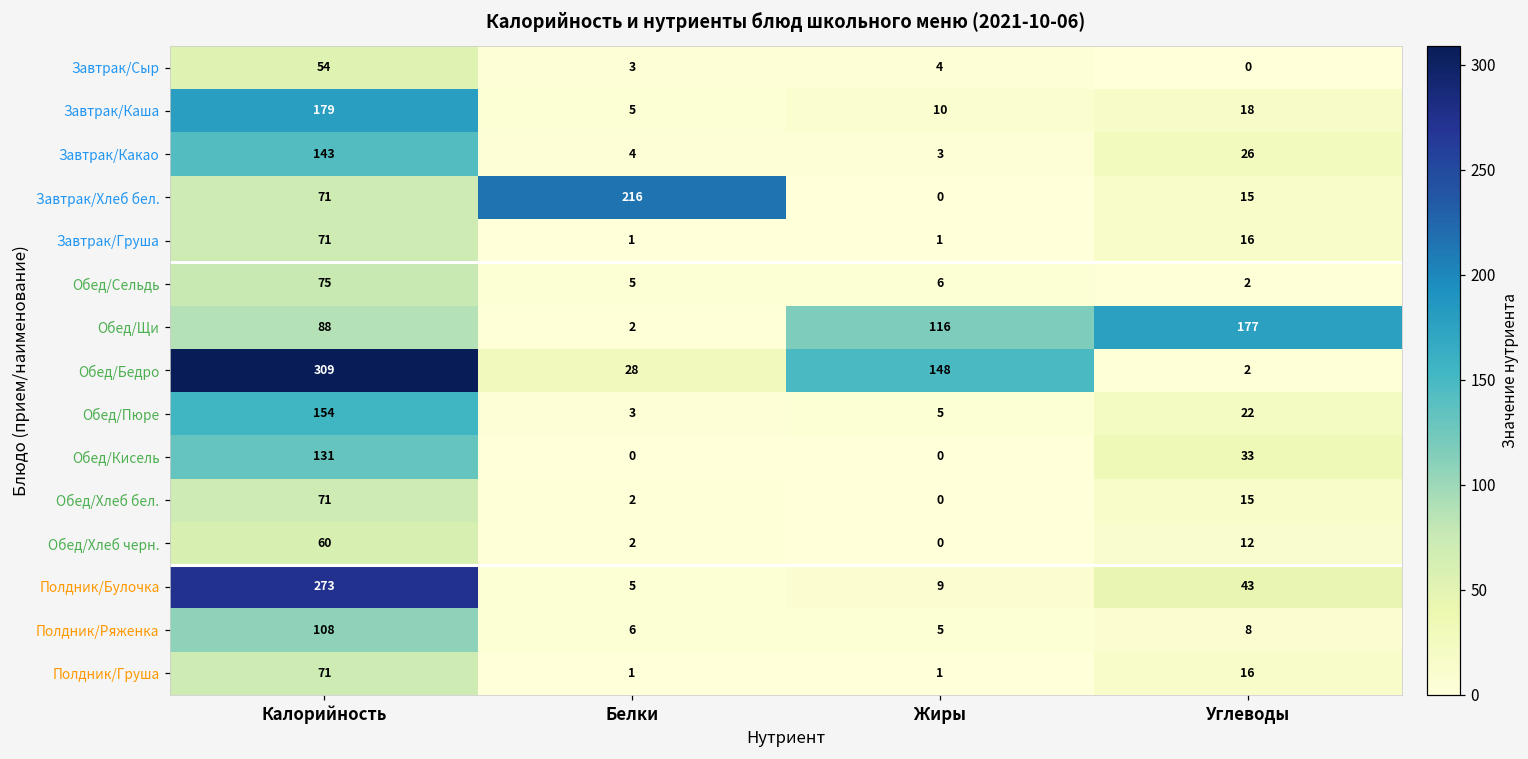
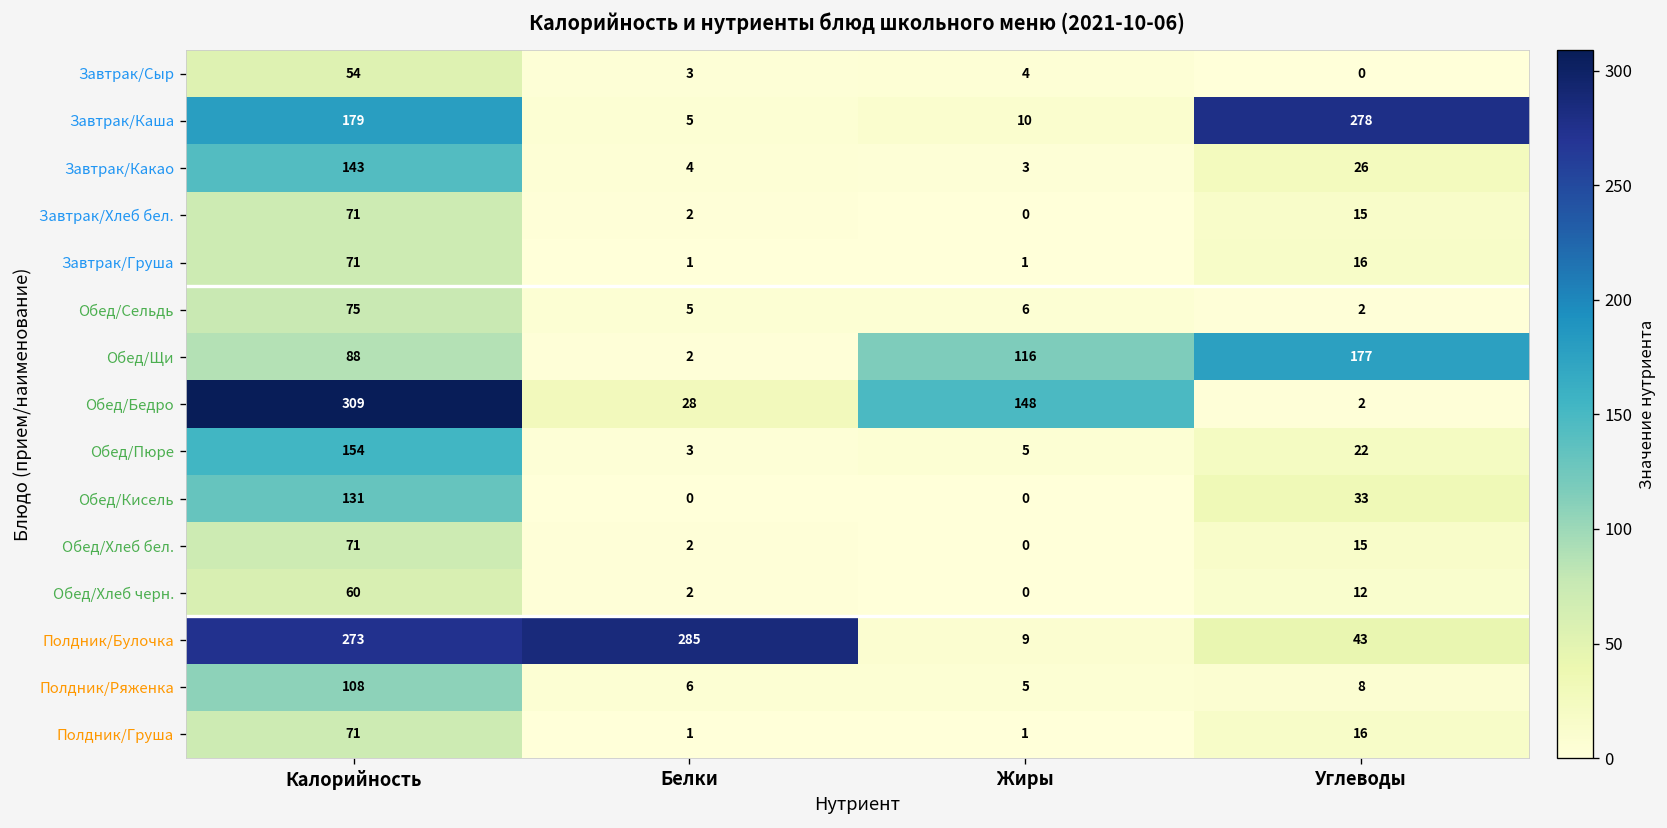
  {
    "Завтрак/Сыр": {
      "Калорийность": 54,
      "Белки": 3,
      "Жиры": 4,
      "Углеводы": 0
    },
    "Завтрак/Каша": {
      "Калорийность": 179,
      "Белки": 5,
      "Жиры": 10,
-     "Углеводы": 18
+     "Углеводы": 278
    },
    "Завтрак/Какао": {
      "Калорийность": 143,
      "Белки": 4,
      "Жиры": 3,
      "Углеводы": 26
    },
    "Завтрак/Хлеб бел.": {
      "Калорийность": 71,
-     "Белки": 216,
+     "Белки": 2,
      "Жиры": 0,
      "Углеводы": 15
    },
    "Завтрак/Груша": {
      "Калорийность": 71,
      "Белки": 1,
      "Жиры": 1,
      "Углеводы": 16
    },
    "Обед/Сельдь": {
      "Калорийность": 75,
      "Белки": 5,
      "Жиры": 6,
      "Углеводы": 2
    },
    "Обед/Щи": {
      "Калорийность": 88,
      "Белки": 2,
      "Жиры": 116,
      "Углеводы": 177
    },
    "Обед/Бедро": {
      "Калорийность": 309,
      "Белки": 28,
      "Жиры": 148,
      "Углеводы": 2
    },
    "Обед/Пюре": {
      "Калорийность": 154,
      "Белки": 3,
      "Жиры": 5,
      "Углеводы": 22
    },
    "Обед/Кисель": {
      "Калорийность": 131,
      "Белки": 0,
      "Жиры": 0,
      "Углеводы": 33
    },
    "Обед/Хлеб бел.": {
      "Калорийность": 71,
      "Белки": 2,
      "Жиры": 0,
      "Углеводы": 15
    },
    "Обед/Хлеб черн.": {
      "Калорийность": 60,
      "Белки": 2,
      "Жиры": 0,
      "Углеводы": 12
    },
    "Полдник/Булочка": {
      "Калорийность": 273,
-     "Белки": 5,
+     "Белки": 285,
      "Жиры": 9,
      "Углеводы": 43
    },
    "Полдник/Ряженка": {
      "Калорийность": 108,
      "Белки": 6,
      "Жиры": 5,
      "Углеводы": 8
    },
    "Полдник/Груша": {
      "Калорийность": 71,
      "Белки": 1,
      "Жиры": 1,
      "Углеводы": 16
    }
  }
